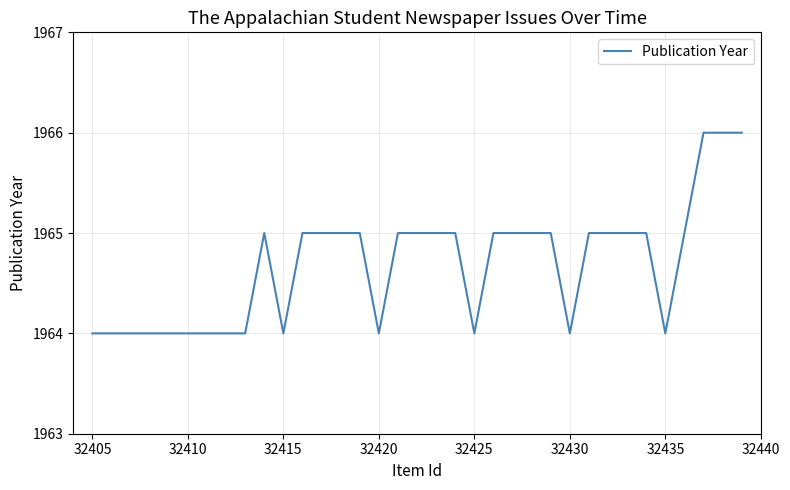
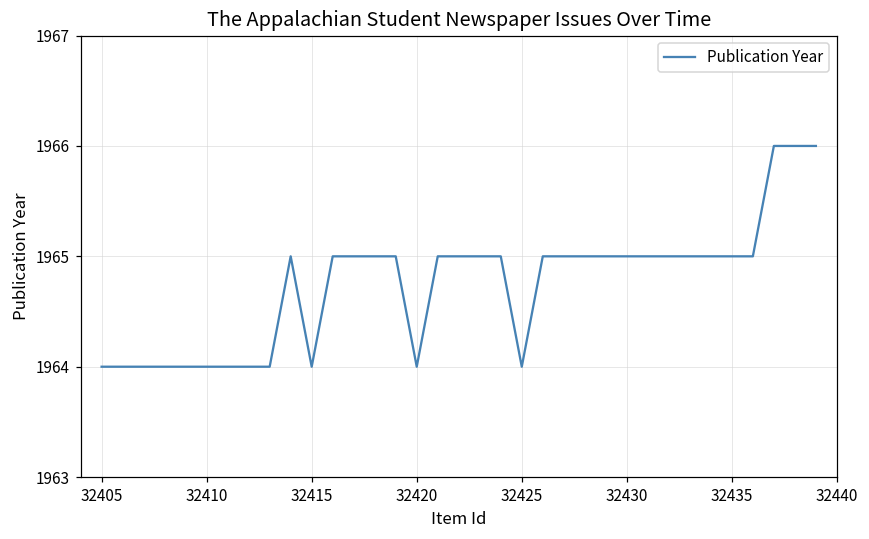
  {
    "32405": 1964,
    "32410": 1964,
    "32415": 1964,
    "32420": 1964,
    "32425": 1964,
-   "32430": 1964,
-   "32435": 1964
+   "32430": 1965,
+   "32435": 1965
  }
